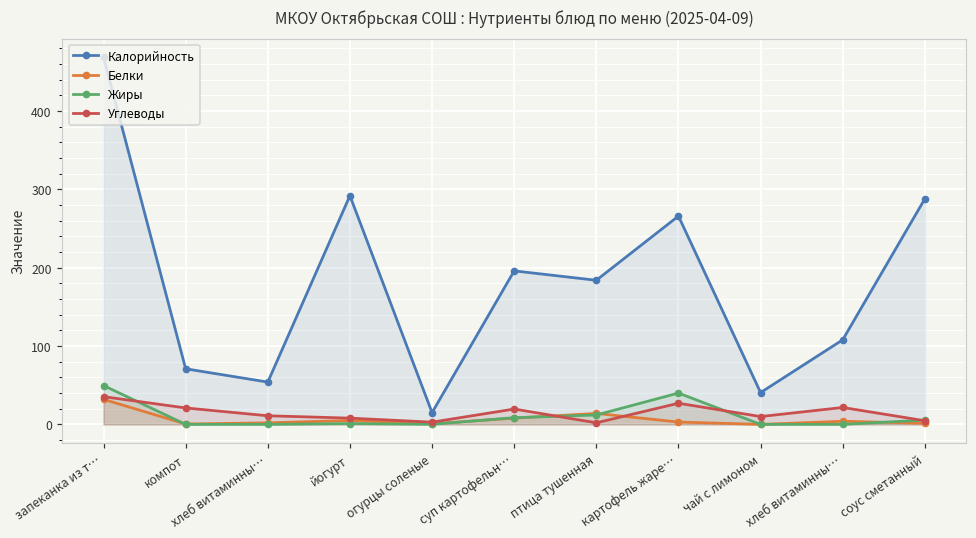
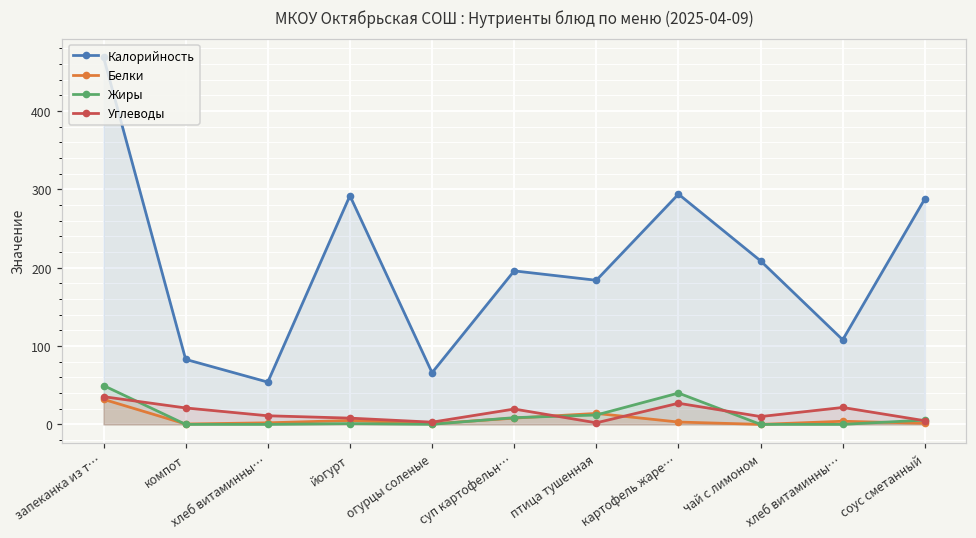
  {
    "Калорийность": {
-     "компот": 70,
+     "компот": 80,
      "йогурт": 290,
-     "огурцы соленые": 20,
+     "огурцы соленые": 70,
      "суп картофельн…": 200,
      "птица тушенная": 180,
-     "картофель жаре…": 270,
-     "чай с лимоном": 40,
+     "картофель жаре…": 290,
+     "чай с лимоном": 210,
      "соус сметанный": 290
    },
    "Жиры": {
      "запеканка из т…": 50,
      "йогурт": 0,
      "картофель жаре…": 40
    }
  }
